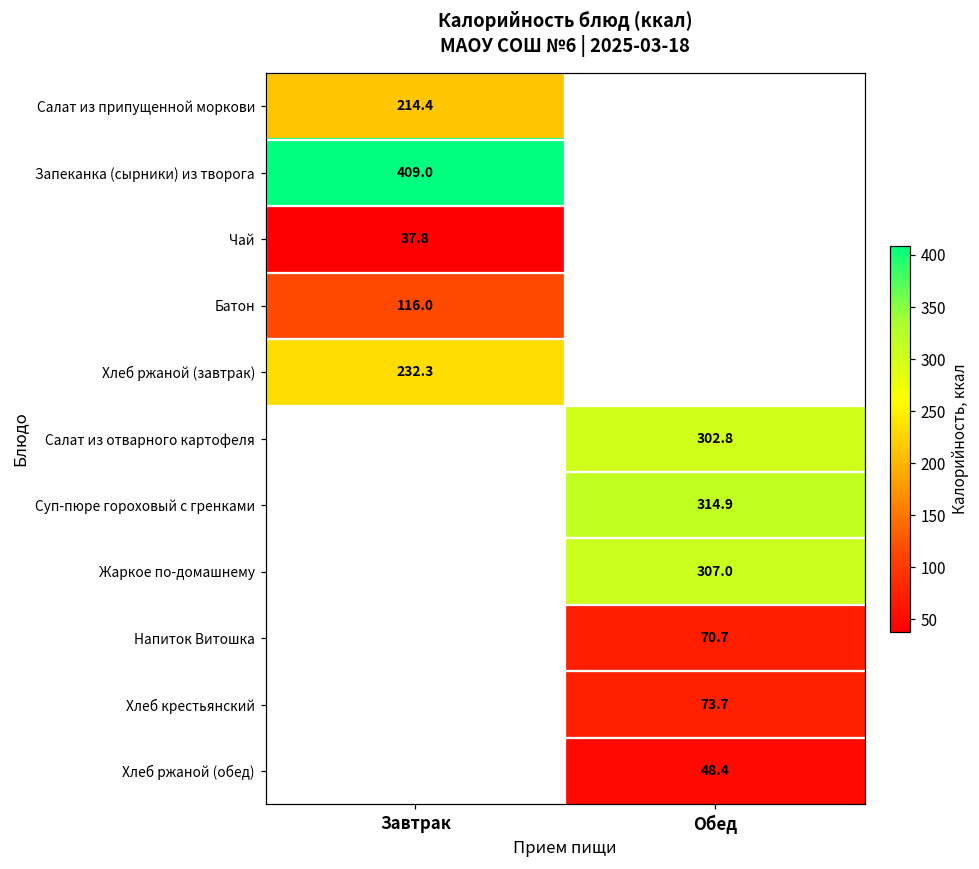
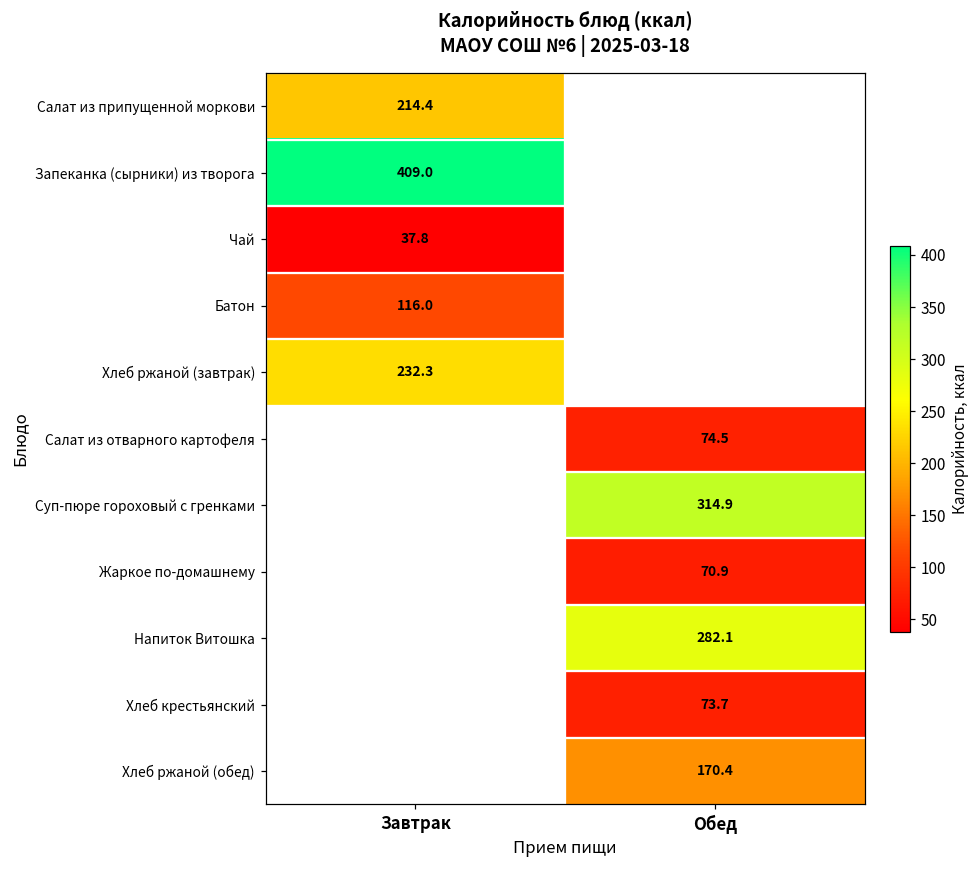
  {
    "Салат из припущенной моркови": {
      "Завтрак": 214.4
    },
    "Запеканка (сырники) из творога": {
      "Завтрак": 409.0
    },
    "Чай": {
      "Завтрак": 37.8
    },
    "Батон": {
      "Завтрак": 116.0
    },
    "Хлеб ржаной (завтрак)": {
      "Завтрак": 232.3
    },
    "Салат из отварного картофеля": {
-     "Обед": 302.8
+     "Обед": 74.5
    },
    "Суп-пюре гороховый с гренками": {
      "Обед": 314.9
    },
    "Жаркое по-домашнему": {
-     "Обед": 307.0
+     "Обед": 70.9
    },
    "Напиток Витошка": {
-     "Обед": 70.7
+     "Обед": 282.1
    },
    "Хлеб крестьянский": {
      "Обед": 73.7
    },
    "Хлеб ржаной (обед)": {
-     "Обед": 48.4
+     "Обед": 170.4
    }
  }
